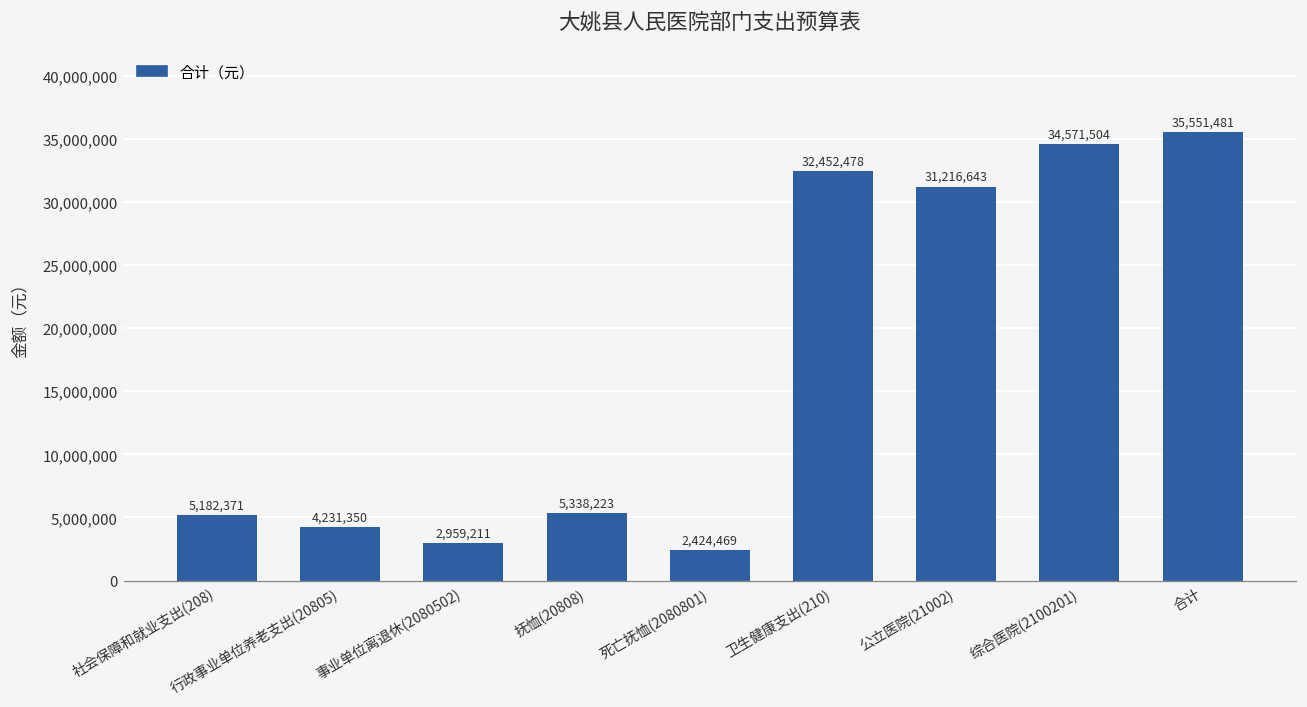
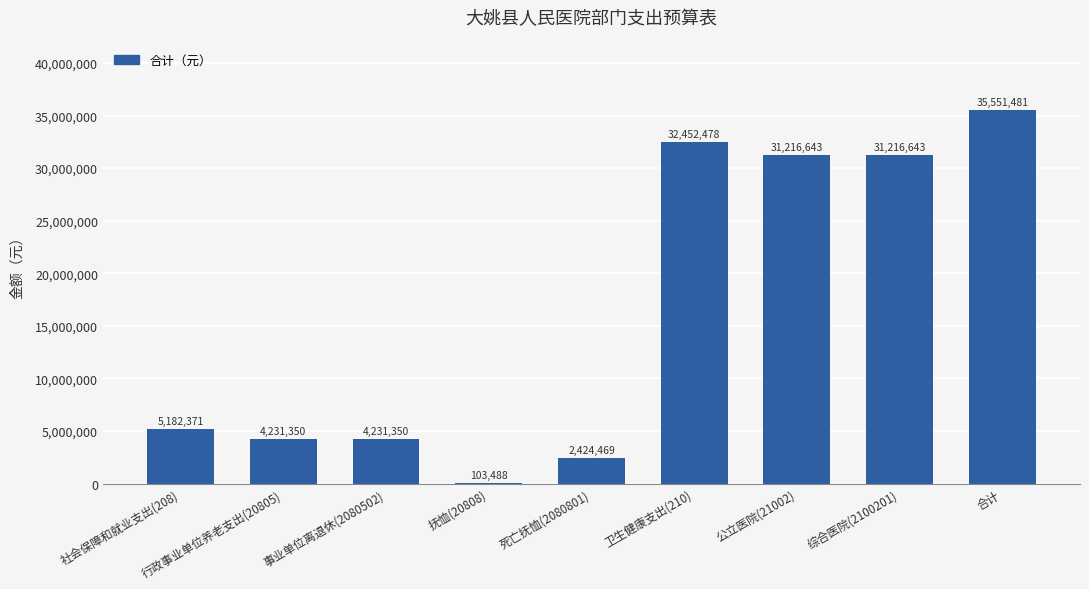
  {
    "社会保障和就业支出(208)": "5,182,371",
    "行政事业单位养老支出(20805)": "4,231,350",
-   "事业单位离退休(2080502)": "2,959,211",
-   "抚恤(20808)": "5,338,223",
+   "事业单位离退休(2080502)": "4,231,350",
+   "抚恤(20808)": "103,488",
    "死亡抚恤(2080801)": "2,424,469",
    "卫生健康支出(210)": "32,452,478",
    "公立医院(21002)": "31,216,643",
-   "综合医院(2100201)": "34,571,504",
+   "综合医院(2100201)": "31,216,643",
    "合计": "35,551,481"
  }
